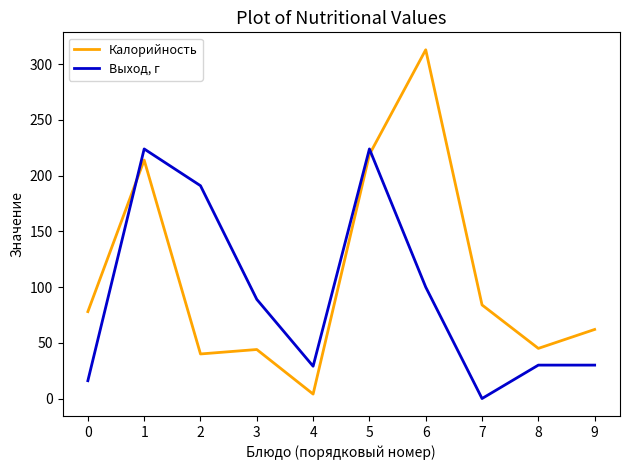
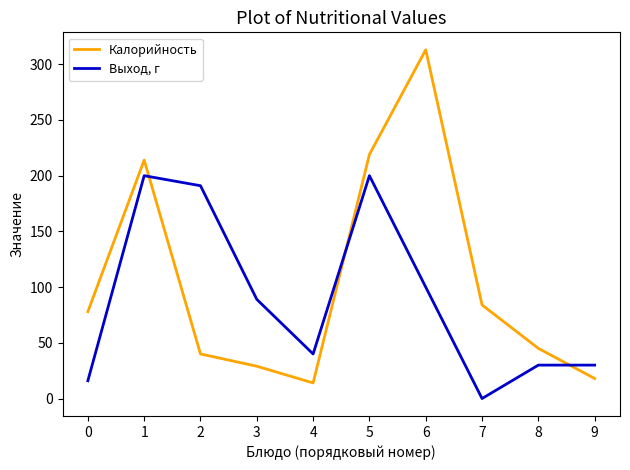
  {
    "Калорийность": {
      "0": 78,
      "1": 214,
      "2": 40,
-     "3": 44,
-     "4": 4,
+     "3": 29,
+     "4": 14,
      "5": 219,
      "6": 313,
      "7": 84,
      "8": 45,
-     "9": 62
+     "9": 18
    },
    "Выход, г": {
      "0": 16,
-     "1": 224,
+     "1": 200,
      "2": 191,
      "3": 89,
-     "4": 29,
-     "5": 224,
+     "4": 40,
+     "5": 200,
      "6": 100,
      "7": 0,
      "8": 30,
      "9": 30
    }
  }
